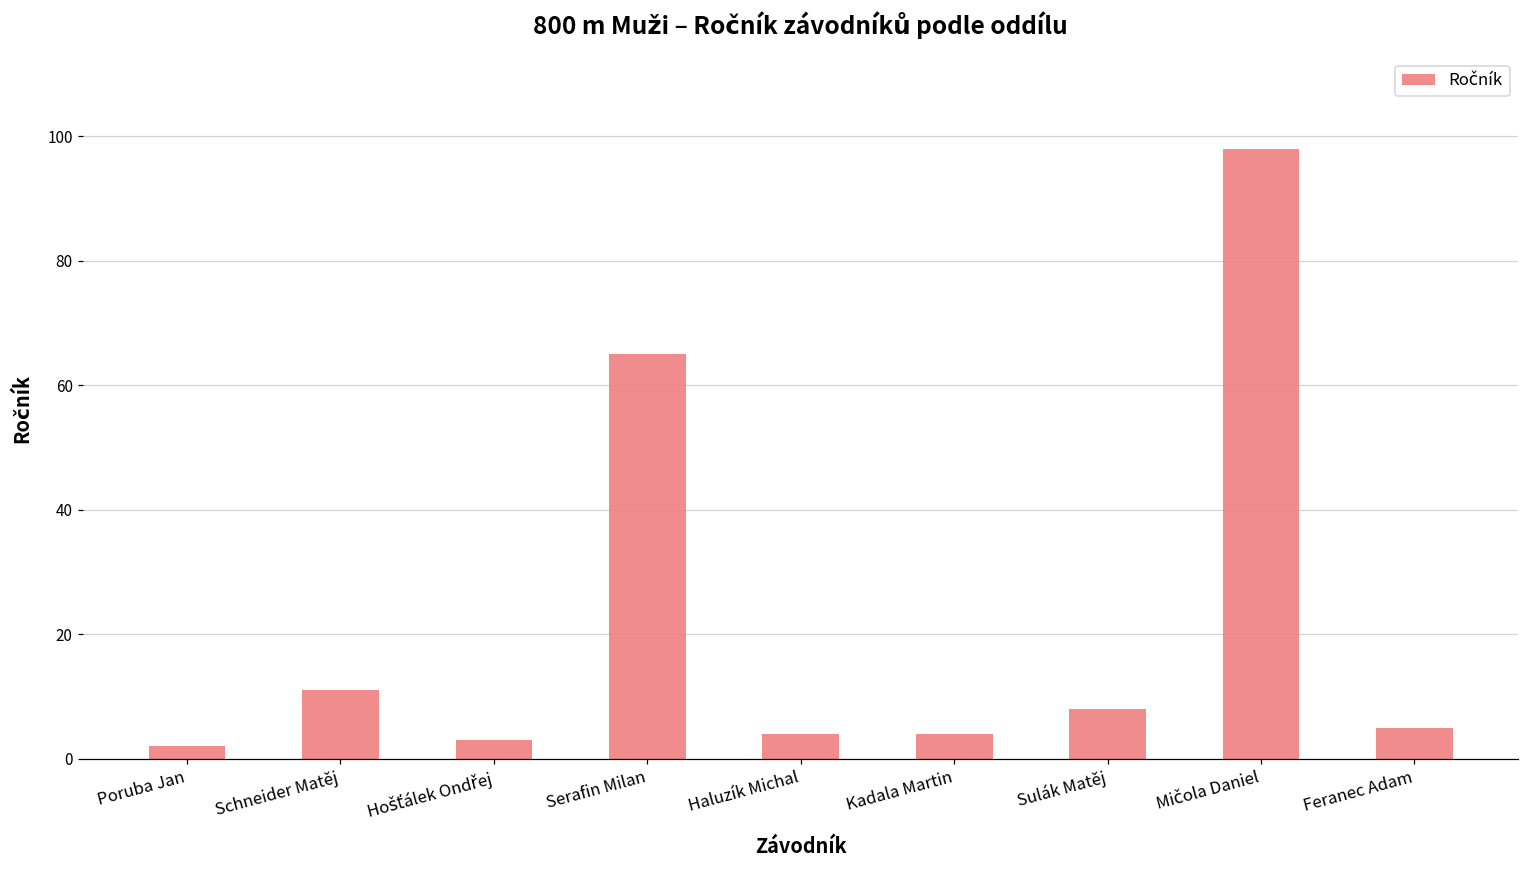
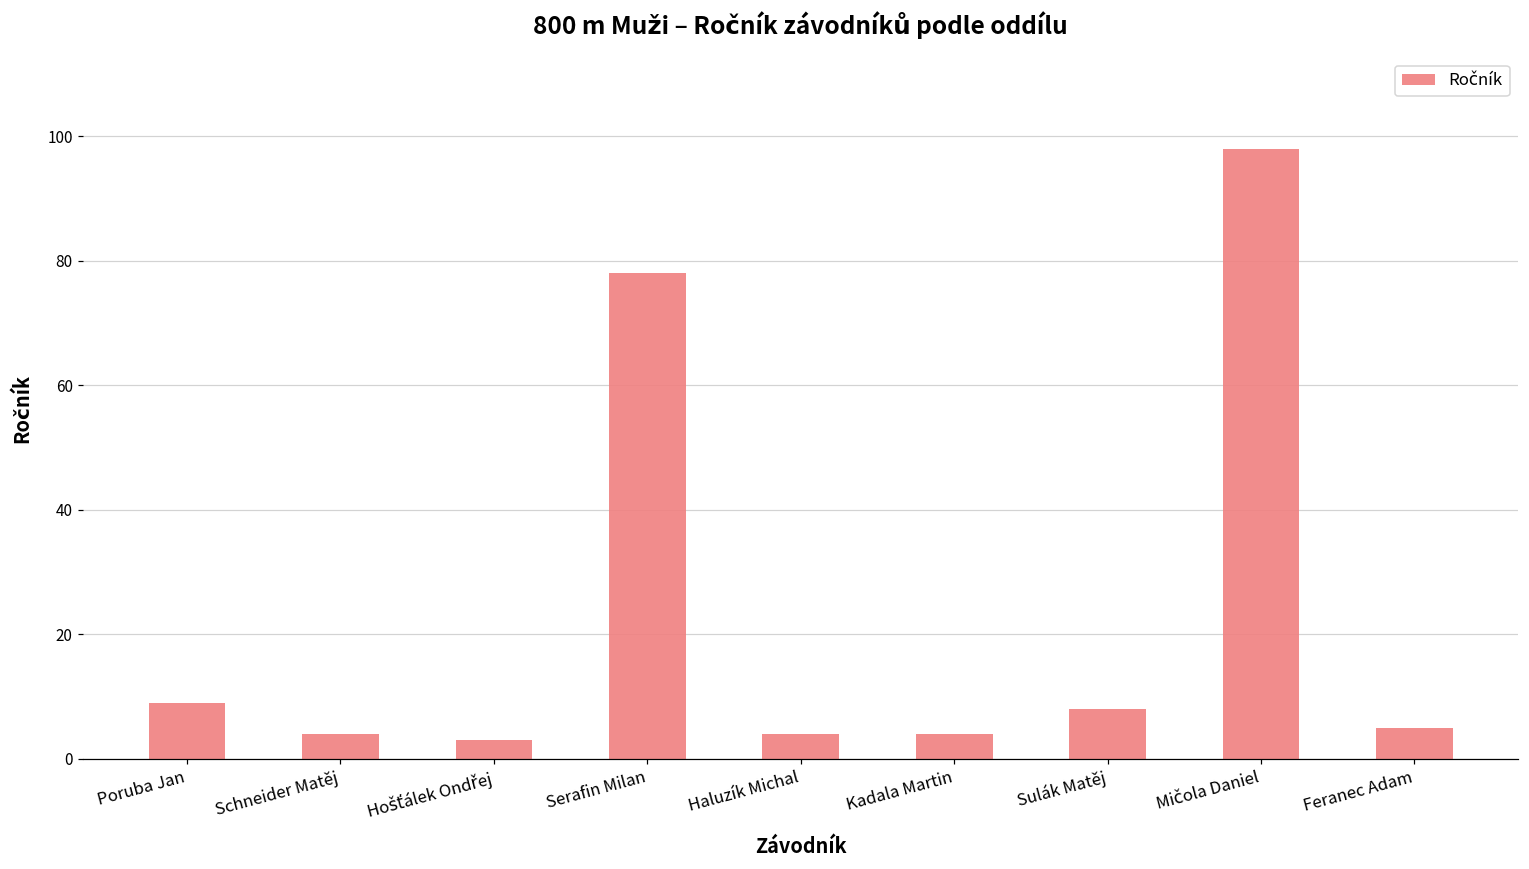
  {
-   "Poruba Jan": 2,
-   "Schneider Matěj": 11,
+   "Poruba Jan": 9,
+   "Schneider Matěj": 4,
    "Hošťálek Ondřej": 3,
-   "Serafin Milan": 65,
+   "Serafin Milan": 78,
    "Haluzík Michal": 4,
    "Kadala Martin": 4,
    "Sulák Matěj": 8,
    "Mičola Daniel": 98,
    "Feranec Adam": 5
  }
